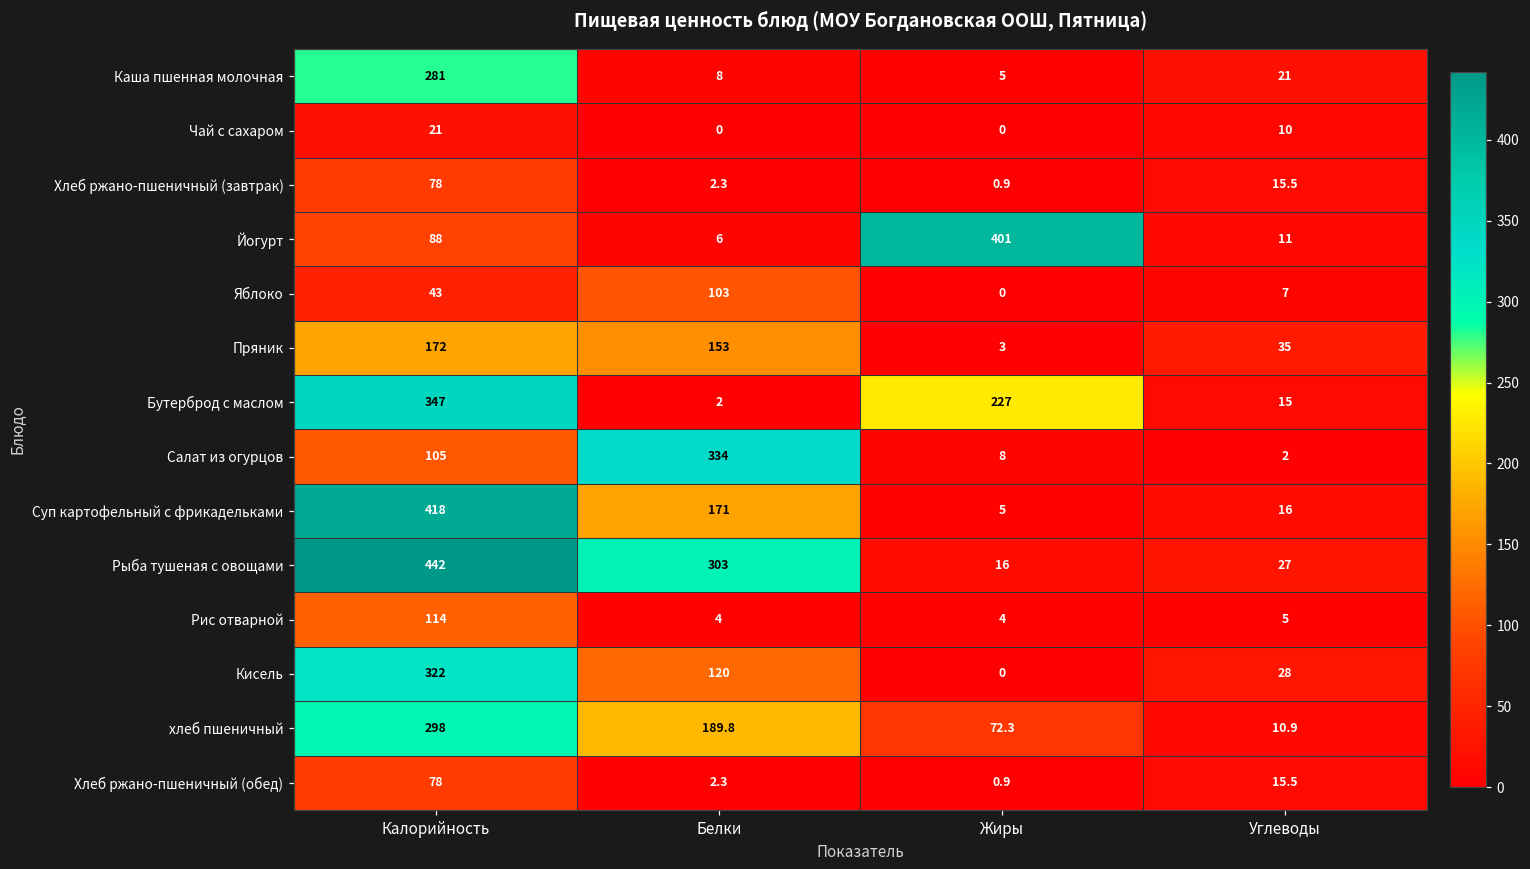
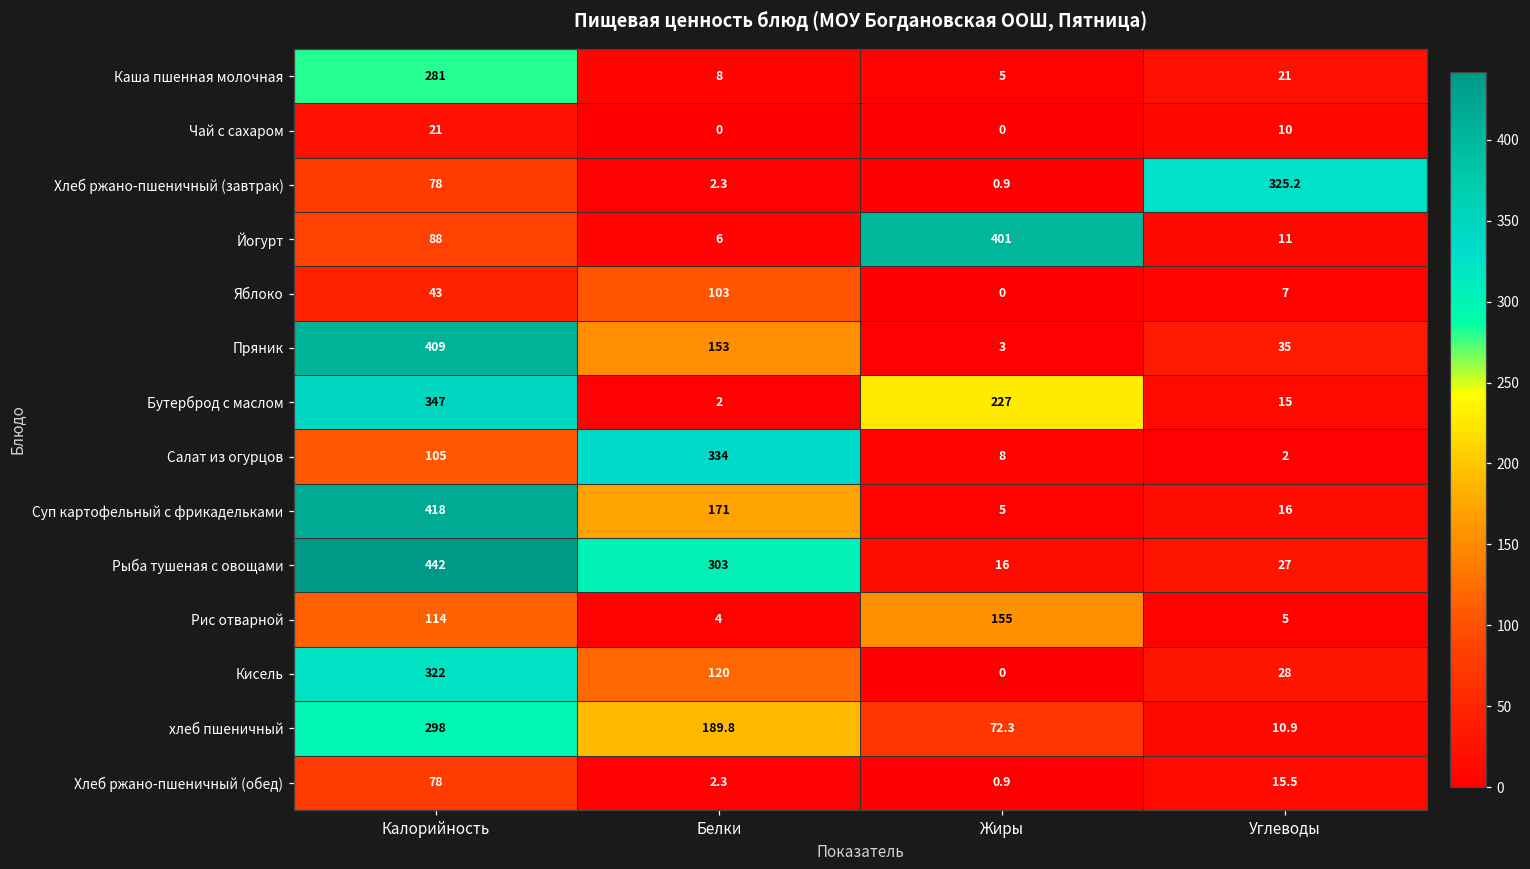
  {
    "Каша пшенная молочная": {
      "Калорийность": 281,
      "Белки": 8,
      "Жиры": 5,
      "Углеводы": 21
    },
    "Чай с сахаром": {
      "Калорийность": 21,
      "Белки": 0,
      "Жиры": 0,
      "Углеводы": 10
    },
    "Хлеб ржано-пшеничный (завтрак)": {
      "Калорийность": 78,
      "Белки": 2.3,
      "Жиры": 0.9,
-     "Углеводы": 15.5
+     "Углеводы": 325.2
    },
    "Йогурт": {
      "Калорийность": 88,
      "Белки": 6,
      "Жиры": 401,
      "Углеводы": 11
    },
    "Яблоко": {
      "Калорийность": 43,
      "Белки": 103,
      "Жиры": 0,
      "Углеводы": 7
    },
    "Пряник": {
-     "Калорийность": 172,
+     "Калорийность": 409,
      "Белки": 153,
      "Жиры": 3,
      "Углеводы": 35
    },
    "Бутерброд с маслом": {
      "Калорийность": 347,
      "Белки": 2,
      "Жиры": 227,
      "Углеводы": 15
    },
    "Салат из огурцов": {
      "Калорийность": 105,
      "Белки": 334,
      "Жиры": 8,
      "Углеводы": 2
    },
    "Суп картофельный с фрикадельками": {
      "Калорийность": 418,
      "Белки": 171,
      "Жиры": 5,
      "Углеводы": 16
    },
    "Рыба тушеная с овощами": {
      "Калорийность": 442,
      "Белки": 303,
      "Жиры": 16,
      "Углеводы": 27
    },
    "Рис отварной": {
      "Калорийность": 114,
      "Белки": 4,
-     "Жиры": 4,
+     "Жиры": 155,
      "Углеводы": 5
    },
    "Кисель": {
      "Калорийность": 322,
      "Белки": 120,
      "Жиры": 0,
      "Углеводы": 28
    },
    "хлеб пшеничный": {
      "Калорийность": 298,
      "Белки": 189.8,
      "Жиры": 72.3,
      "Углеводы": 10.9
    },
    "Хлеб ржано-пшеничный (обед)": {
      "Калорийность": 78,
      "Белки": 2.3,
      "Жиры": 0.9,
      "Углеводы": 15.5
    }
  }
